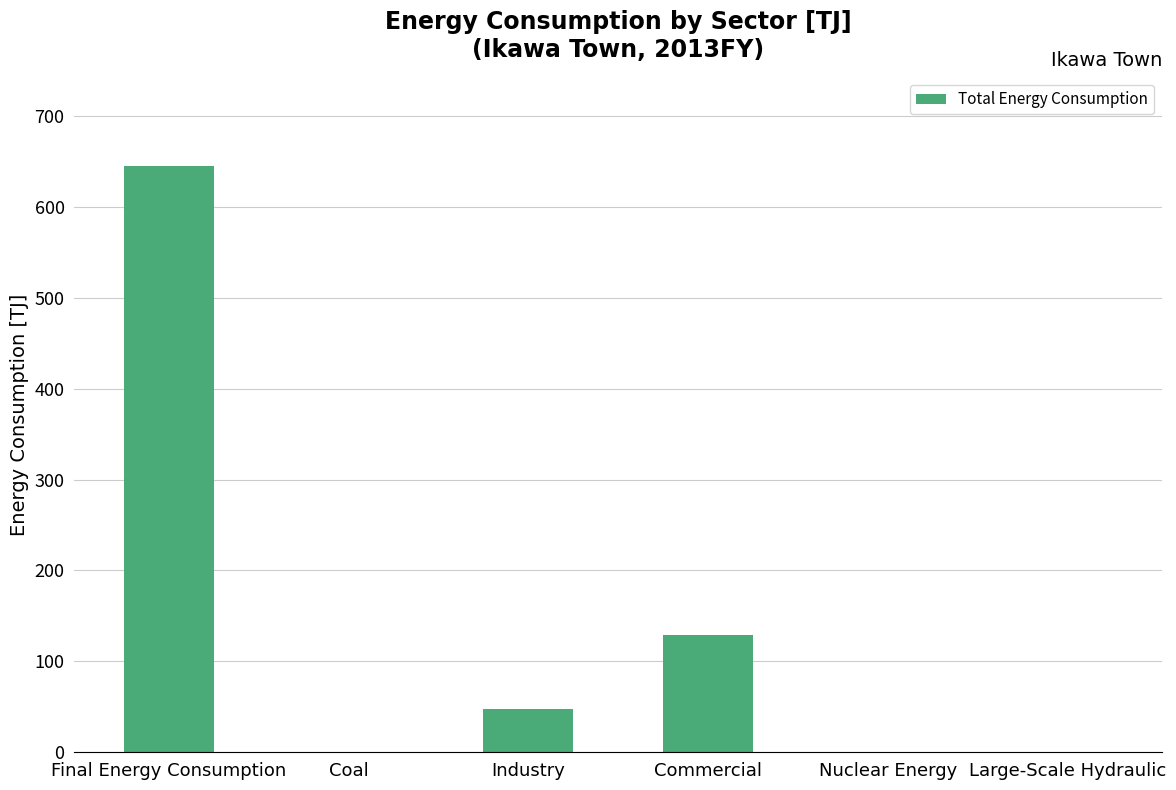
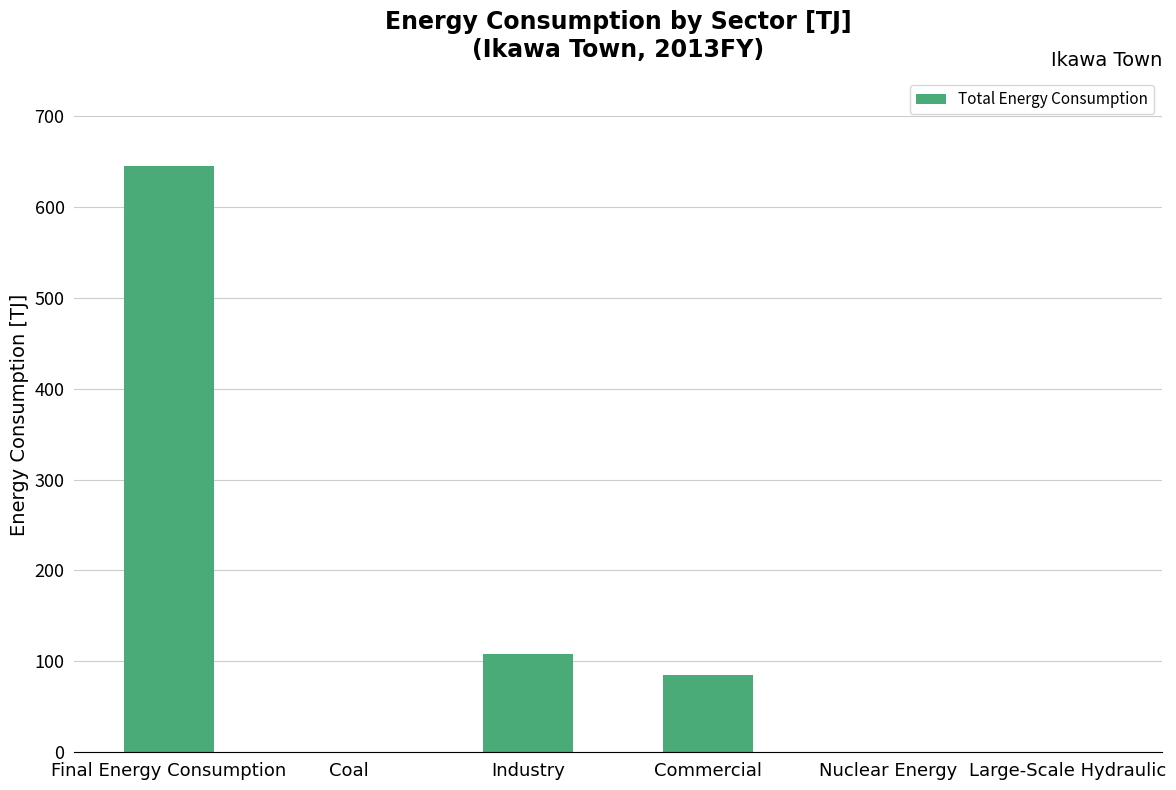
  {
    "Final Energy Consumption": 650,
    "Coal": 0,
-   "Industry": 50,
-   "Commercial": 130,
+   "Industry": 110,
+   "Commercial": 80,
    "Nuclear Energy": 0,
    "Large-Scale Hydraulic": 0
  }
